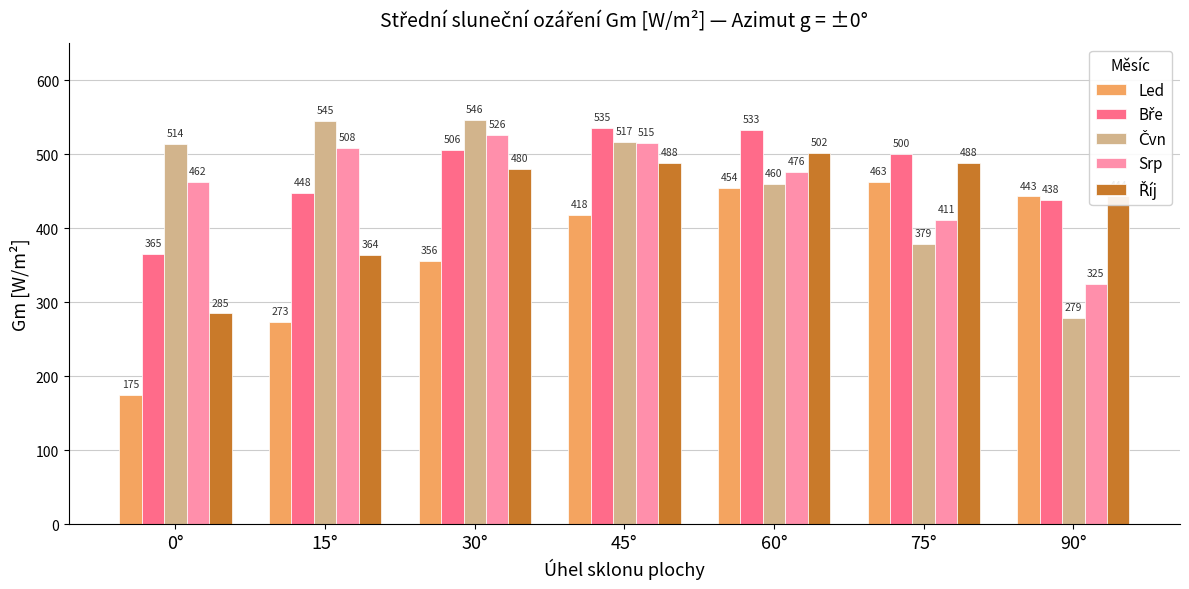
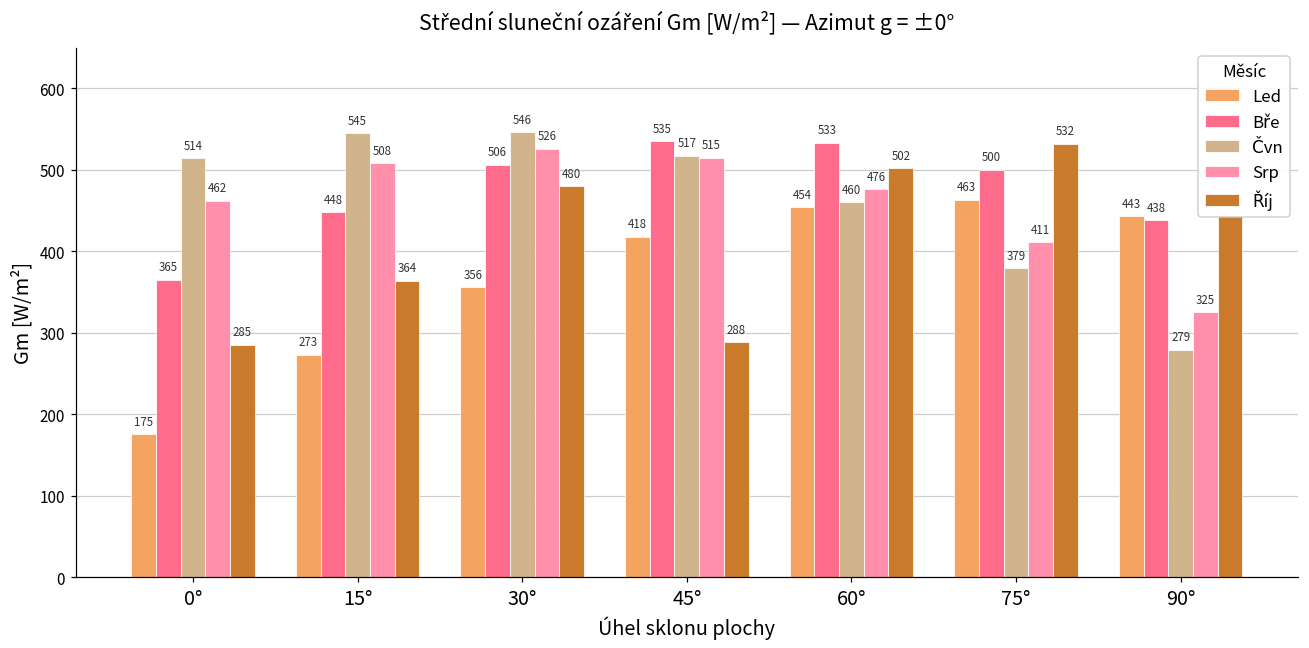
  {
    "Říj": {
      "0°": 285,
      "15°": 364,
      "30°": 480,
-     "45°": 488,
+     "45°": 288,
      "60°": 502,
-     "75°": 488
+     "75°": 532
    }
  }
